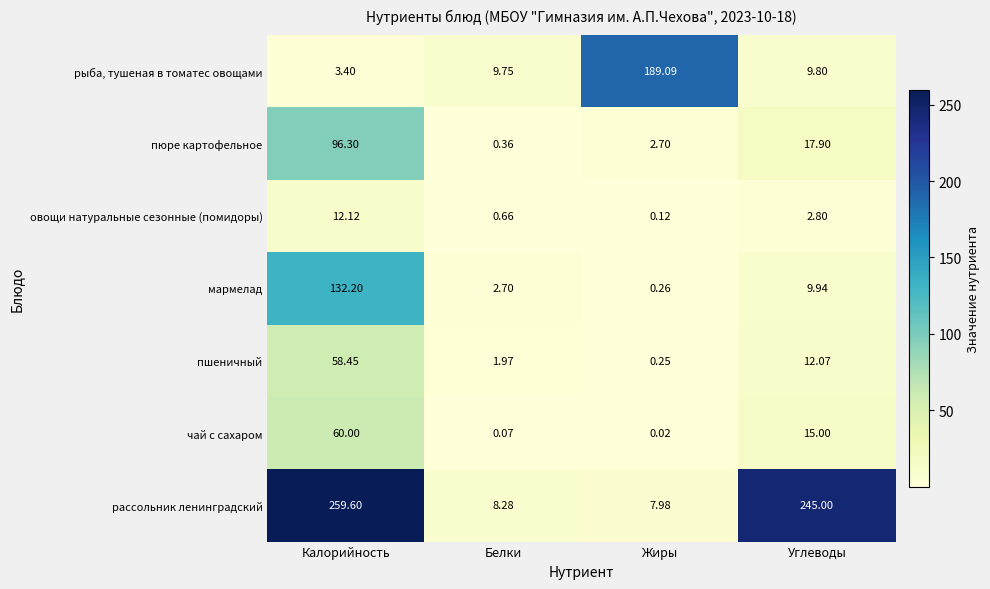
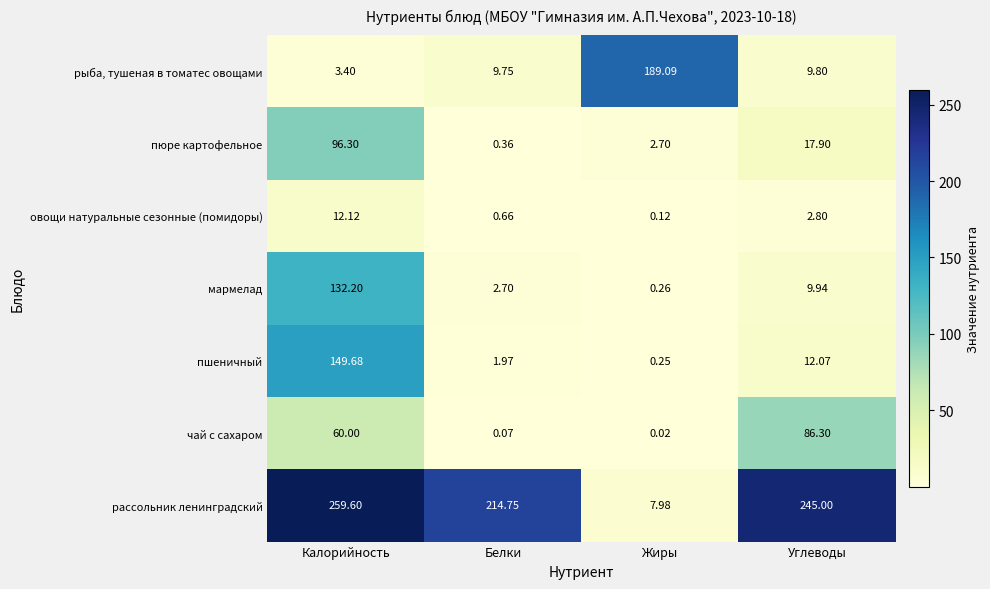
  {
    "рыба, тушеная в томатес овощами": {
      "Калорийность": 3.40,
      "Белки": 9.75,
      "Жиры": 189.09,
      "Углеводы": 9.80
    },
    "пюре картофельное": {
      "Калорийность": 96.30,
      "Белки": 0.36,
      "Жиры": 2.70,
      "Углеводы": 17.90
    },
    "овощи натуральные сезонные (помидоры)": {
      "Калорийность": 12.12,
      "Белки": 0.66,
      "Жиры": 0.12,
      "Углеводы": 2.80
    },
    "мармелад": {
      "Калорийность": 132.20,
      "Белки": 2.70,
      "Жиры": 0.26,
      "Углеводы": 9.94
    },
    "пшеничный": {
-     "Калорийность": 58.45,
+     "Калорийность": 149.68,
      "Белки": 1.97,
      "Жиры": 0.25,
      "Углеводы": 12.07
    },
    "чай с сахаром": {
      "Калорийность": 60.00,
      "Белки": 0.07,
      "Жиры": 0.02,
-     "Углеводы": 15.00
+     "Углеводы": 86.30
    },
    "рассольник ленинградский": {
      "Калорийность": 259.60,
-     "Белки": 8.28,
+     "Белки": 214.75,
      "Жиры": 7.98,
      "Углеводы": 245.00
    }
  }
